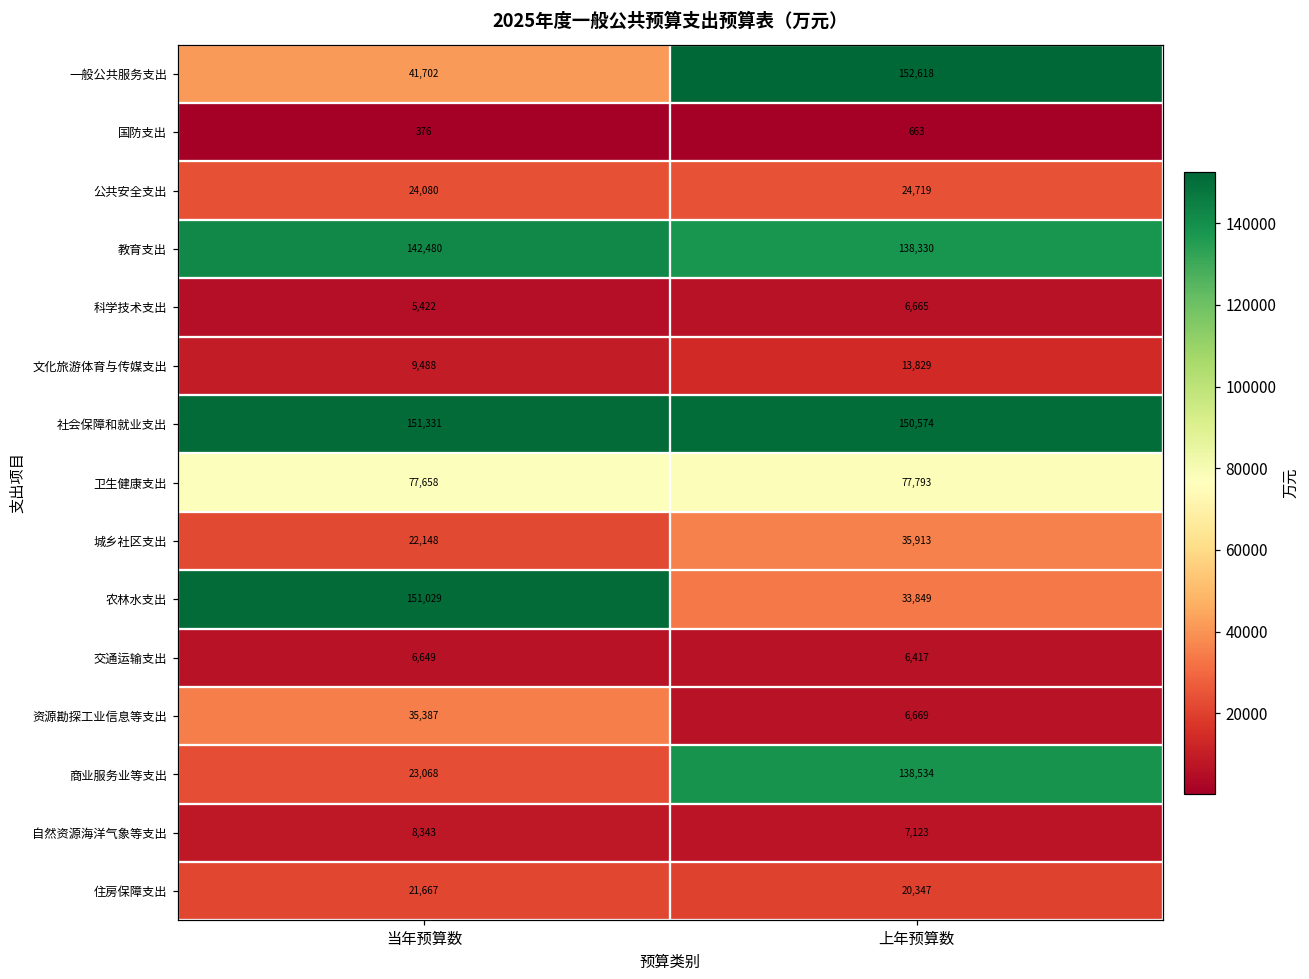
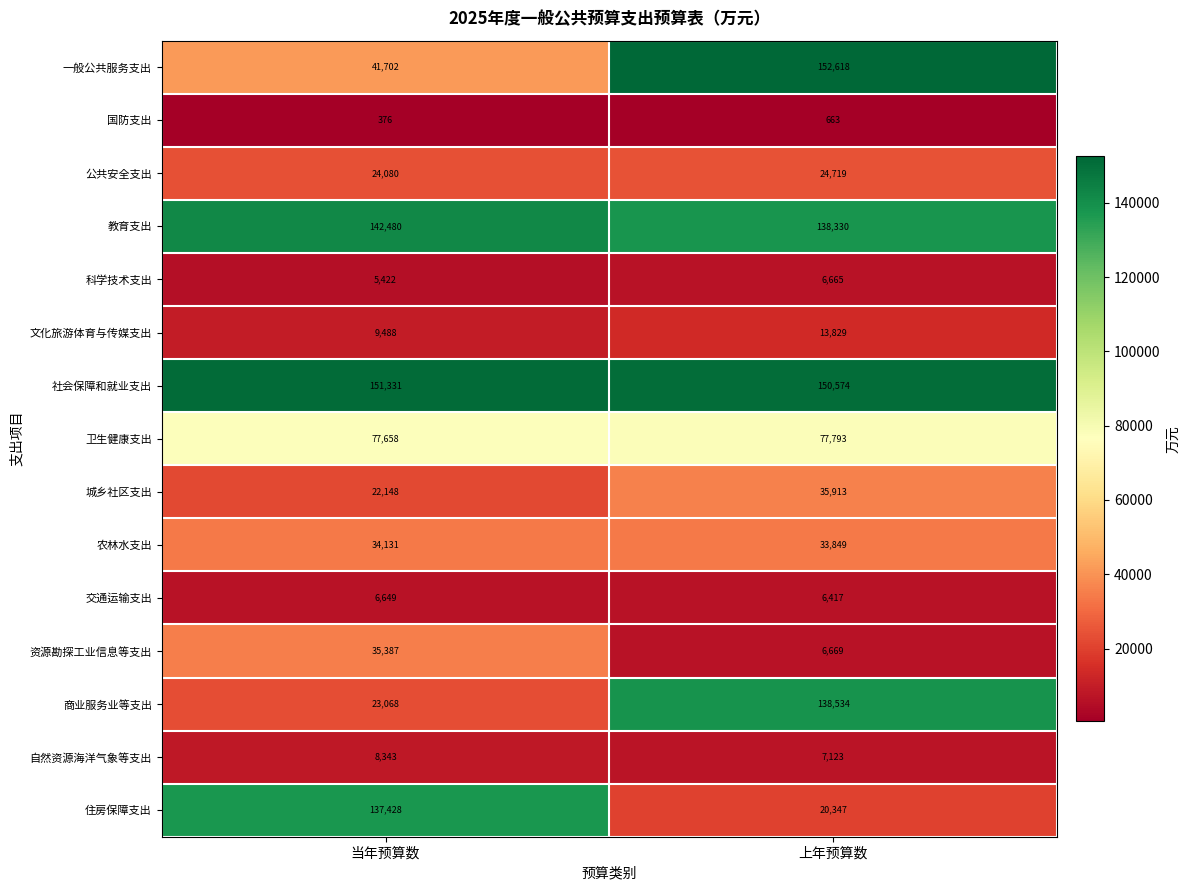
  {
    "一般公共服务支出": {
      "当年预算数": "41,702",
      "上年预算数": "152,618"
    },
    "国防支出": {
      "当年预算数": "376",
      "上年预算数": "663"
    },
    "公共安全支出": {
      "当年预算数": "24,080",
      "上年预算数": "24,719"
    },
    "教育支出": {
      "当年预算数": "142,480",
      "上年预算数": "138,330"
    },
    "科学技术支出": {
      "当年预算数": "5,422",
      "上年预算数": "6,665"
    },
    "文化旅游体育与传媒支出": {
      "当年预算数": "9,488",
      "上年预算数": "13,829"
    },
    "社会保障和就业支出": {
      "当年预算数": "151,331",
      "上年预算数": "150,574"
    },
    "卫生健康支出": {
      "当年预算数": "77,658",
      "上年预算数": "77,793"
    },
    "城乡社区支出": {
      "当年预算数": "22,148",
      "上年预算数": "35,913"
    },
    "农林水支出": {
-     "当年预算数": "151,029",
+     "当年预算数": "34,131",
      "上年预算数": "33,849"
    },
    "交通运输支出": {
      "当年预算数": "6,649",
      "上年预算数": "6,417"
    },
    "资源勘探工业信息等支出": {
      "当年预算数": "35,387",
      "上年预算数": "6,669"
    },
    "商业服务业等支出": {
      "当年预算数": "23,068",
      "上年预算数": "138,534"
    },
    "自然资源海洋气象等支出": {
      "当年预算数": "8,343",
      "上年预算数": "7,123"
    },
    "住房保障支出": {
-     "当年预算数": "21,667",
+     "当年预算数": "137,428",
      "上年预算数": "20,347"
    }
  }
